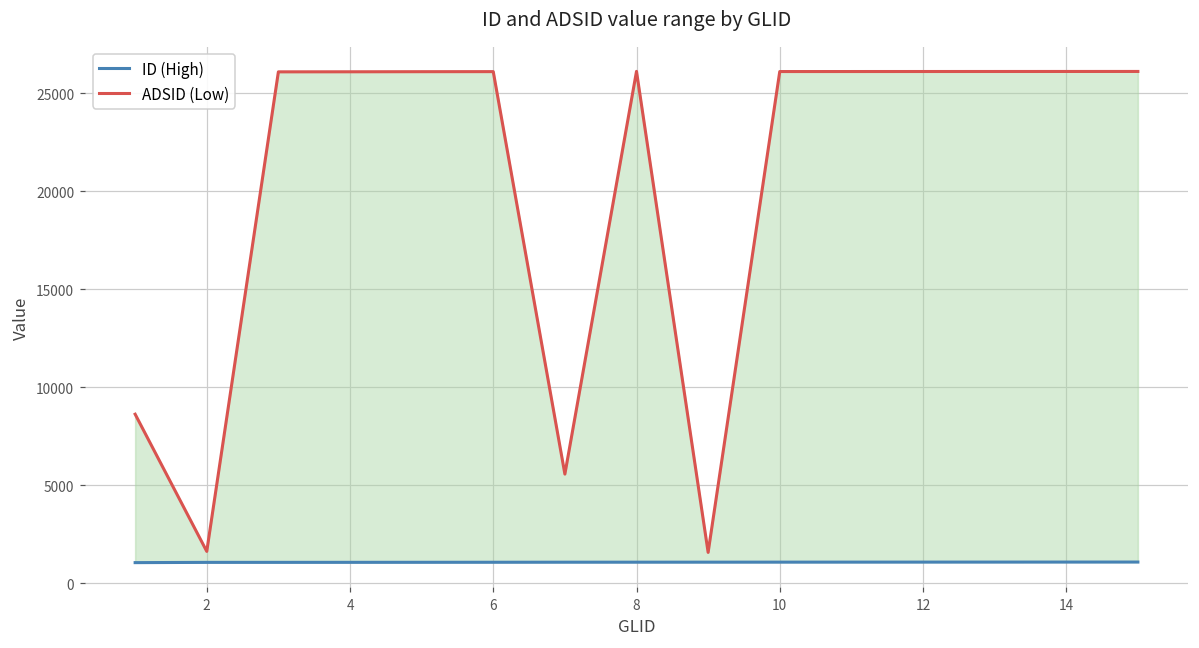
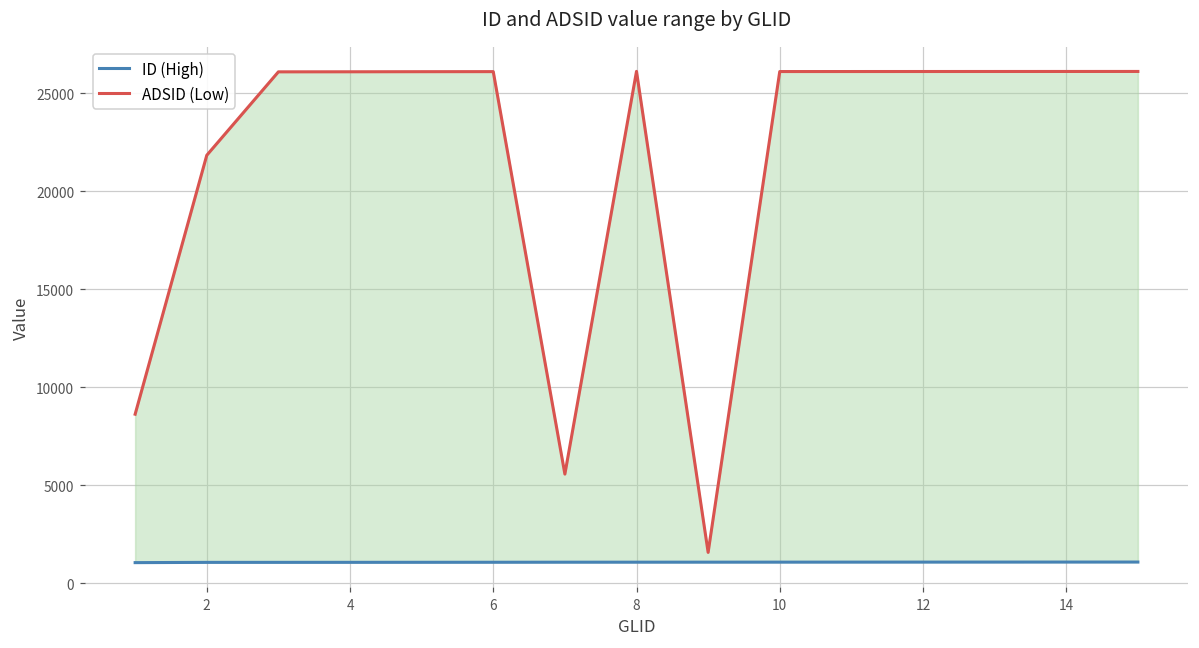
  {
    "ID (High)": {
      "2": 1100,
      "4": 1100,
      "6": 1100,
      "8": 1100,
      "10": 1100,
      "12": 1100,
      "14": 1100
    },
    "ADSID (Low)": {
-     "2": 1600,
+     "2": 21800,
      "4": 26100,
      "6": 26100,
      "8": 26100,
      "10": 26100,
      "12": 26100,
      "14": 26100
    }
  }
